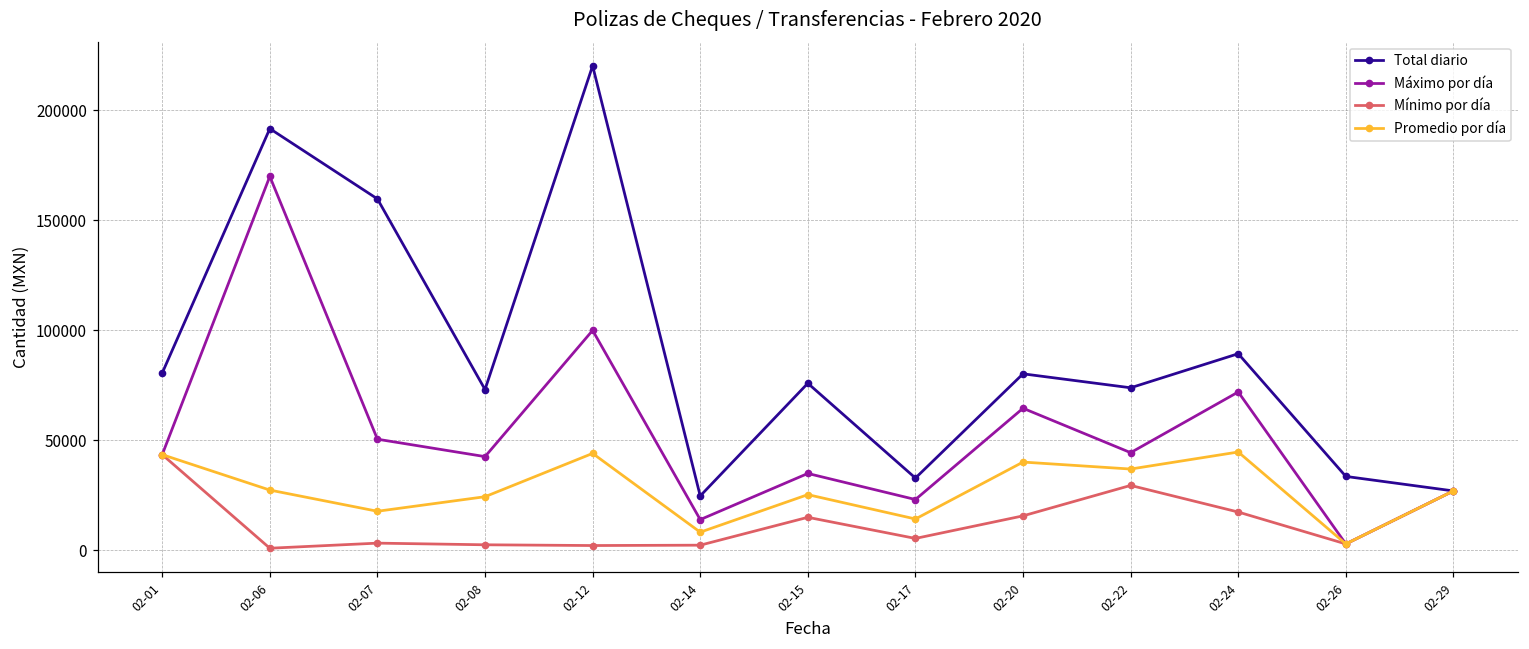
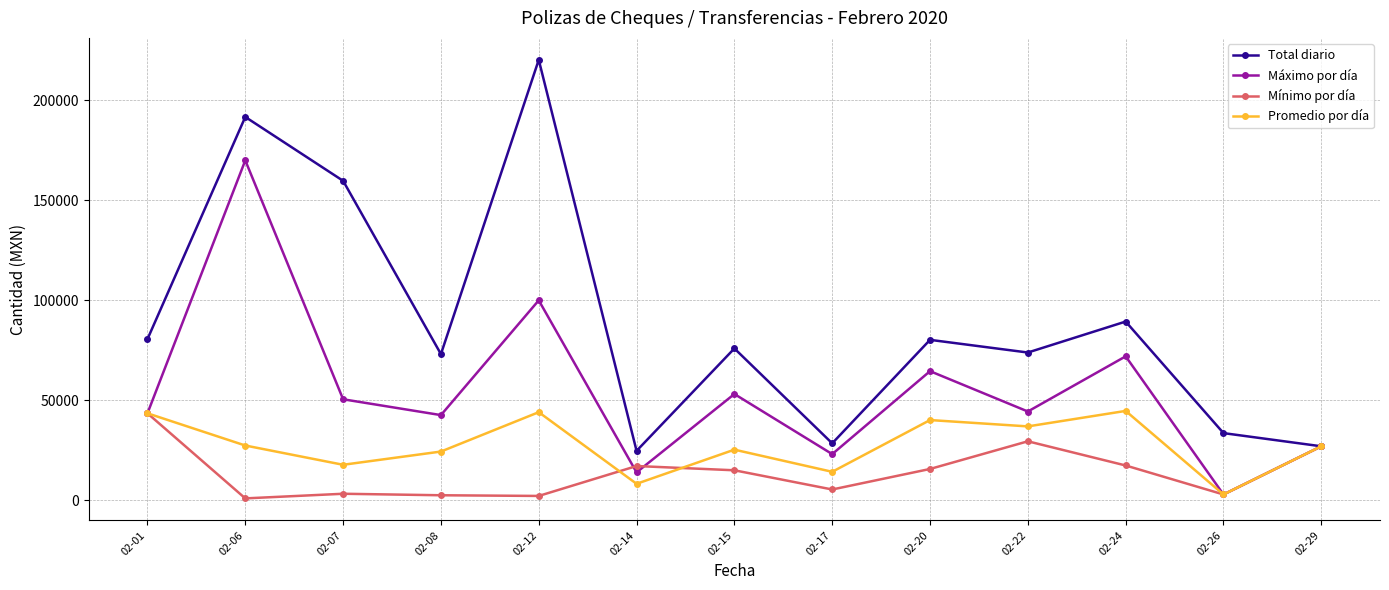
  {
    "Total diario": {
      "02-01": 81000,
      "02-06": 192000,
      "02-07": 160000,
      "02-08": 73000,
      "02-12": 220000,
      "02-14": 25000,
      "02-15": 76000,
-     "02-17": 33000,
+     "02-17": 28000,
      "02-20": 80000,
      "02-22": 74000,
      "02-24": 89000,
      "02-26": 34000
    },
    "Máximo por día": {
      "02-06": 170000,
      "02-07": 51000,
      "02-08": 43000,
      "02-12": 100000,
      "02-14": 14000,
-     "02-15": 35000,
+     "02-15": 53000,
      "02-17": 23000,
      "02-20": 65000,
      "02-22": 44000,
      "02-24": 72000
    },
    "Mínimo por día": {
      "02-06": 1000,
      "02-07": 3000,
      "02-08": 3000,
      "02-12": 2000,
-     "02-14": 2000,
+     "02-14": 17000,
      "02-15": 15000,
      "02-17": 5000,
      "02-20": 16000,
      "02-22": 30000,
      "02-24": 17000
    },
    "Promedio por día": {
      "02-06": 27000,
      "02-07": 18000,
      "02-08": 24000,
      "02-12": 44000,
      "02-14": 8000,
      "02-15": 25000,
      "02-17": 14000,
      "02-20": 40000,
      "02-22": 37000,
      "02-24": 45000
    }
  }
